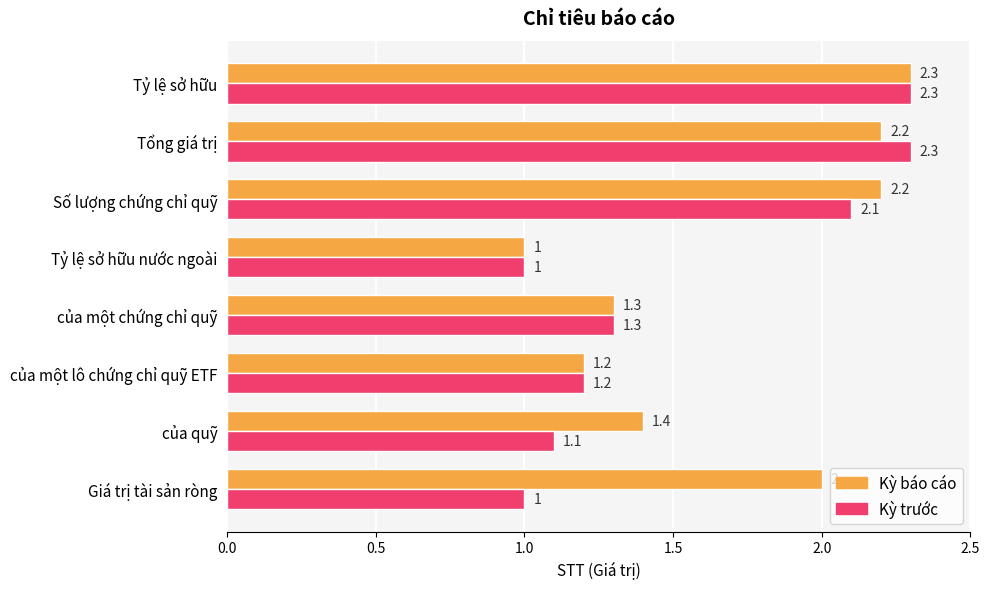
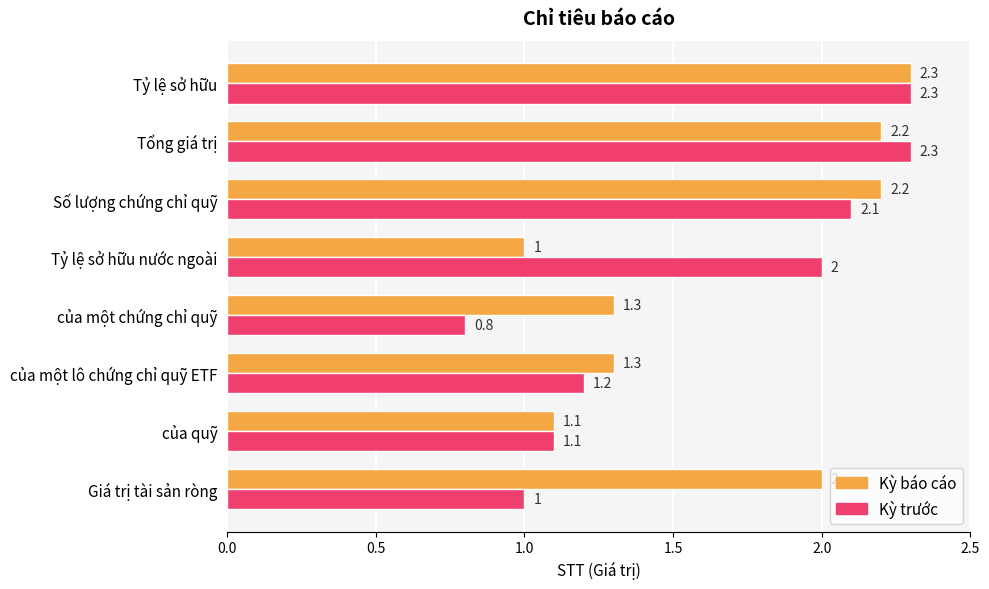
  {
    "Kỳ báo cáo": {
      "Tỷ lệ sở hữu": 2.3,
      "Tổng giá trị": 2.2,
      "Số lượng chứng chỉ quỹ": 2.2,
      "Tỷ lệ sở hữu nước ngoài": 1,
      "của một chứng chỉ quỹ": 1.3,
-     "của một lô chứng chỉ quỹ ETF": 1.2,
-     "của quỹ": 1.4
+     "của một lô chứng chỉ quỹ ETF": 1.3,
+     "của quỹ": 1.1
    },
    "Kỳ trước": {
      "Tỷ lệ sở hữu": 2.3,
      "Tổng giá trị": 2.3,
      "Số lượng chứng chỉ quỹ": 2.1,
-     "Tỷ lệ sở hữu nước ngoài": 1,
-     "của một chứng chỉ quỹ": 1.3,
+     "Tỷ lệ sở hữu nước ngoài": 2,
+     "của một chứng chỉ quỹ": 0.8,
      "của một lô chứng chỉ quỹ ETF": 1.2,
      "của quỹ": 1.1,
      "Giá trị tài sản ròng": 1
    }
  }
